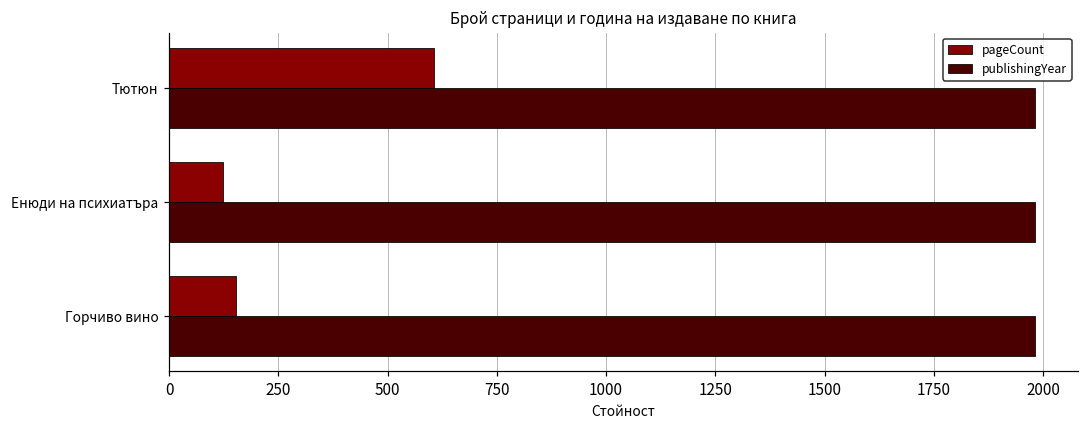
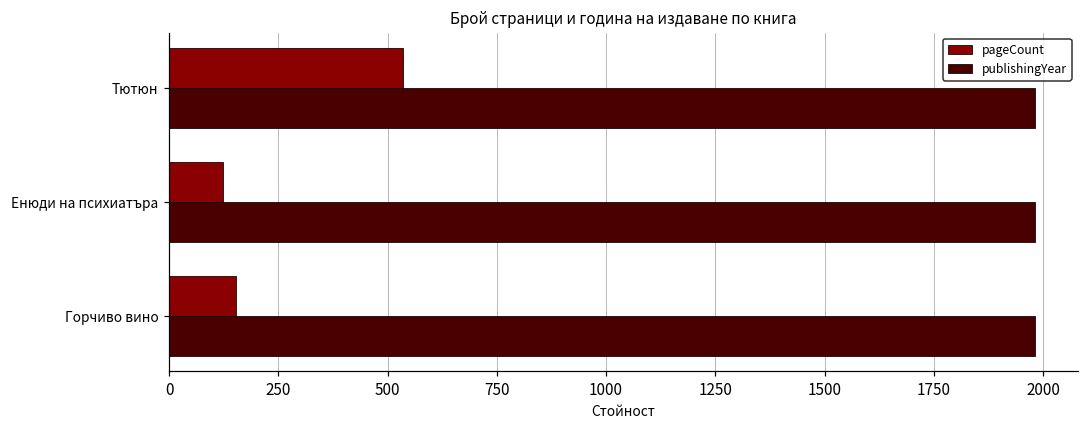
  {
    "pageCount": {
-     "Тютюн": 610,
+     "Тютюн": 540,
      "Енюди на психиатъра": 120,
      "Горчиво вино": 150
    },
    "publishingYear": {
      "Тютюн": 1980,
      "Енюди на психиатъра": 1980,
      "Горчиво вино": 1980
    }
  }
